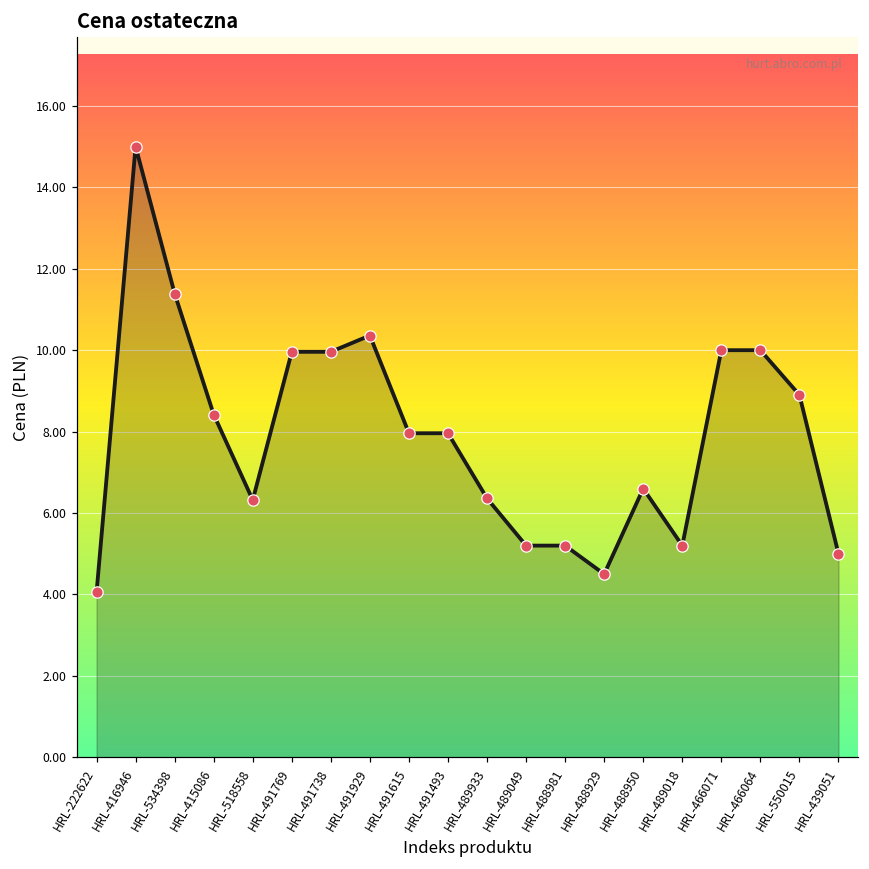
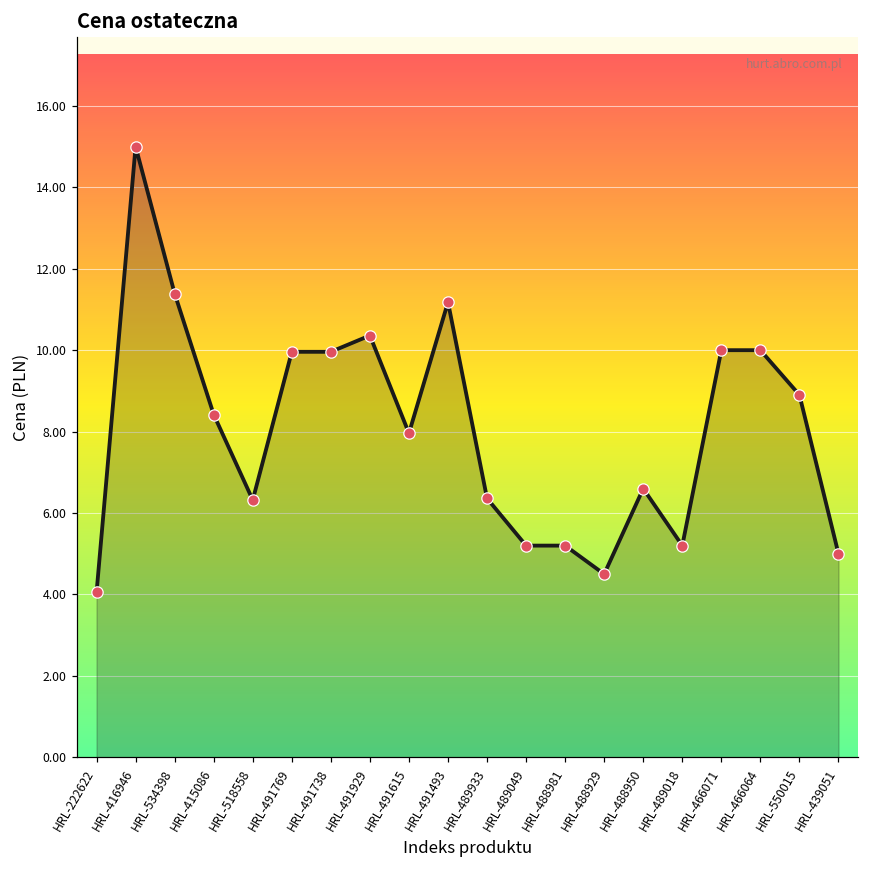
  {
    "HRL-222622": 4.1,
    "HRL-416946": 15.0,
    "HRL-534398": 11.4,
    "HRL-415086": 8.4,
    "HRL-518558": 6.3,
    "HRL-491769": 10.0,
    "HRL-491738": 10.0,
    "HRL-491929": 10.4,
    "HRL-491615": 8.0,
-   "HRL-491493": 8.0,
+   "HRL-491493": 11.2,
    "HRL-489933": 6.4,
    "HRL-489049": 5.2,
    "HRL-488981": 5.2,
    "HRL-488929": 4.5,
    "HRL-488950": 6.6,
    "HRL-489018": 5.2,
    "HRL-466071": 10.0,
    "HRL-466064": 10.0,
    "HRL-550015": 8.9,
    "HRL-439051": 5.0
  }
